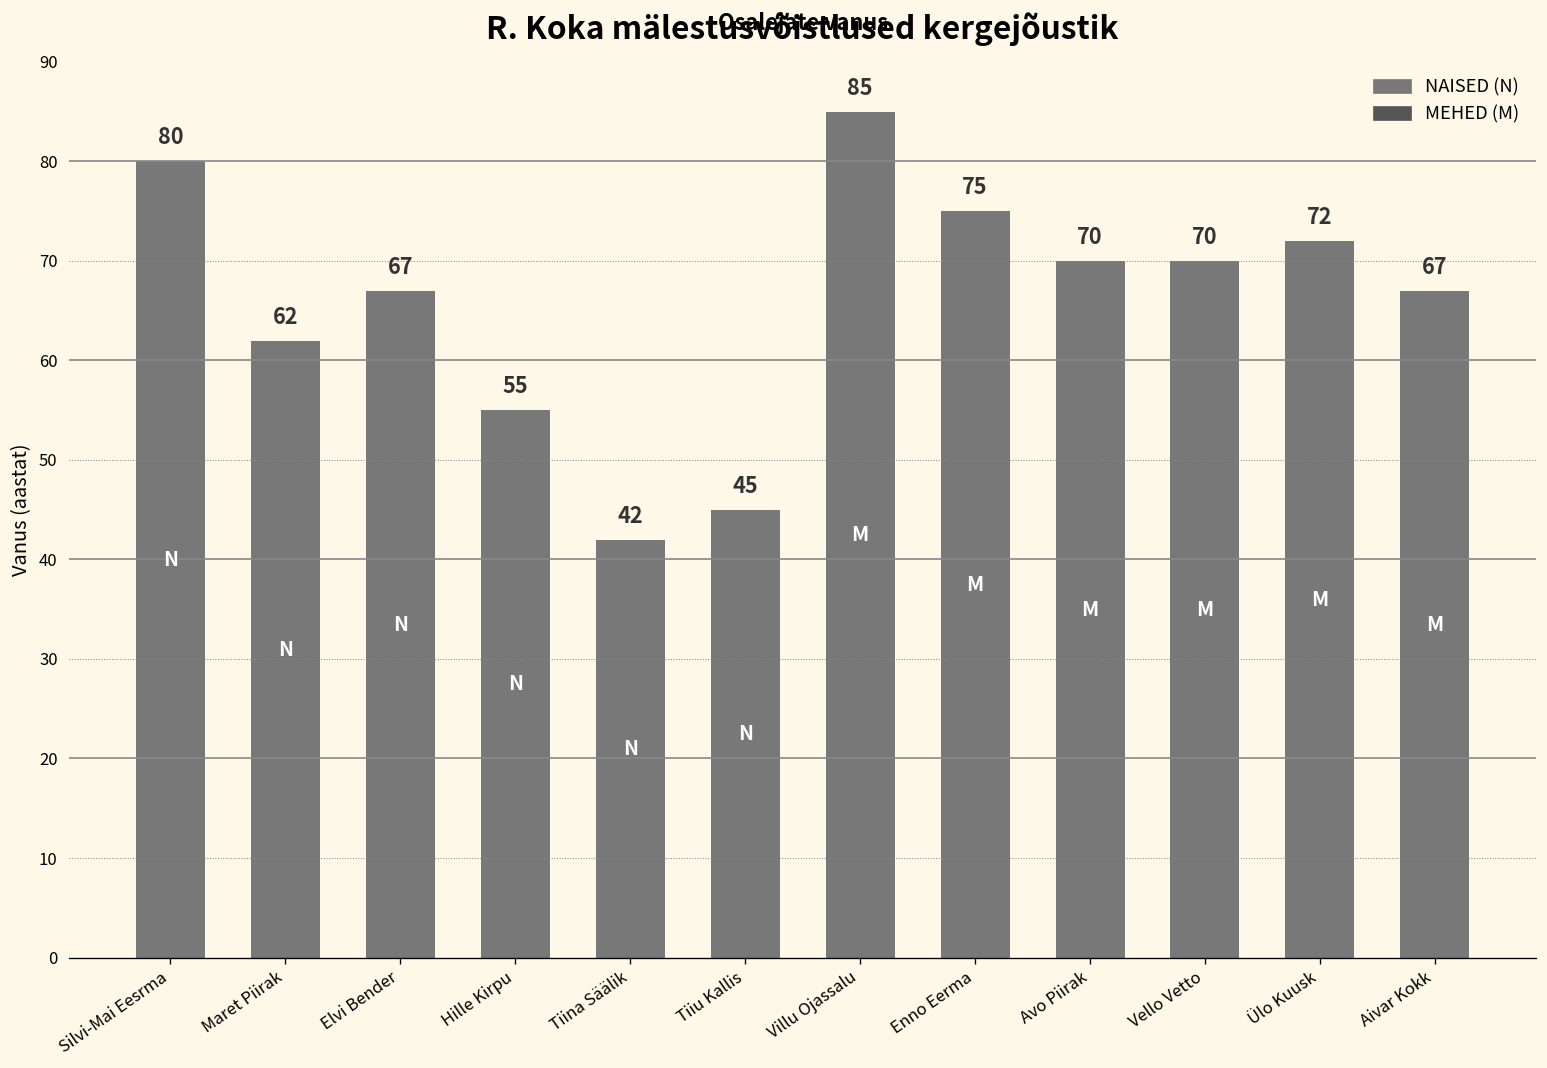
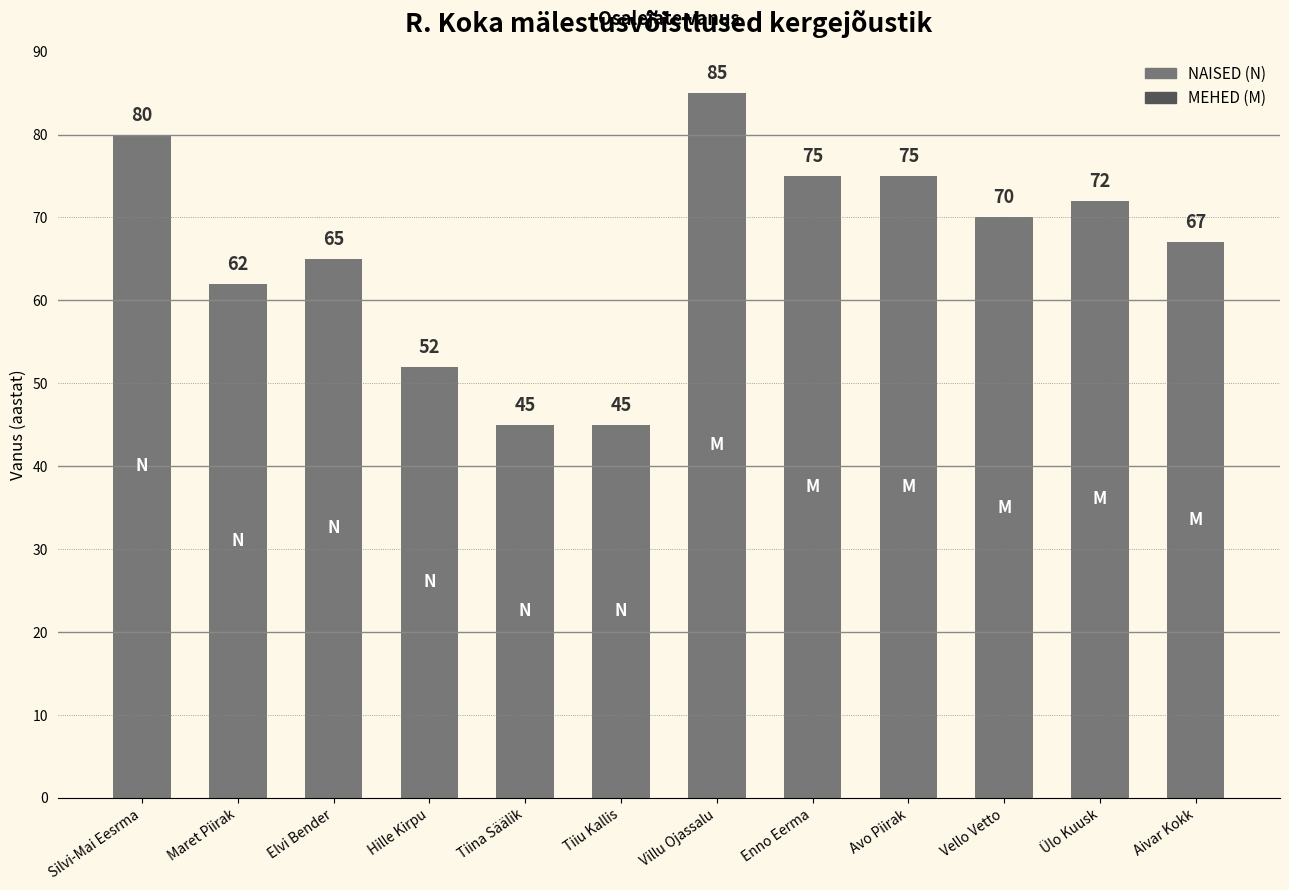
  {
    "Silvi-Mai Eesrma": 80,
    "Maret Piirak": 62,
-   "Elvi Bender": 67,
-   "Hille Kirpu": 55,
-   "Tiina Säälik": 42,
+   "Elvi Bender": 65,
+   "Hille Kirpu": 52,
+   "Tiina Säälik": 45,
    "Tiiu Kallis": 45,
    "Villu Ojassalu": 85,
    "Enno Eerma": 75,
-   "Avo Piirak": 70,
+   "Avo Piirak": 75,
    "Vello Vetto": 70,
    "Ülo Kuusk": 72,
    "Aivar Kokk": 67
  }
